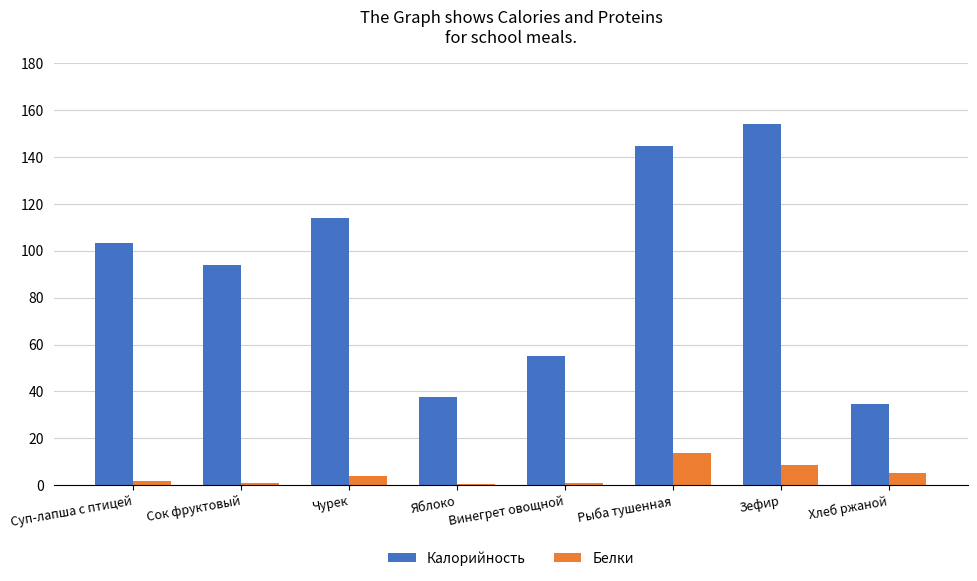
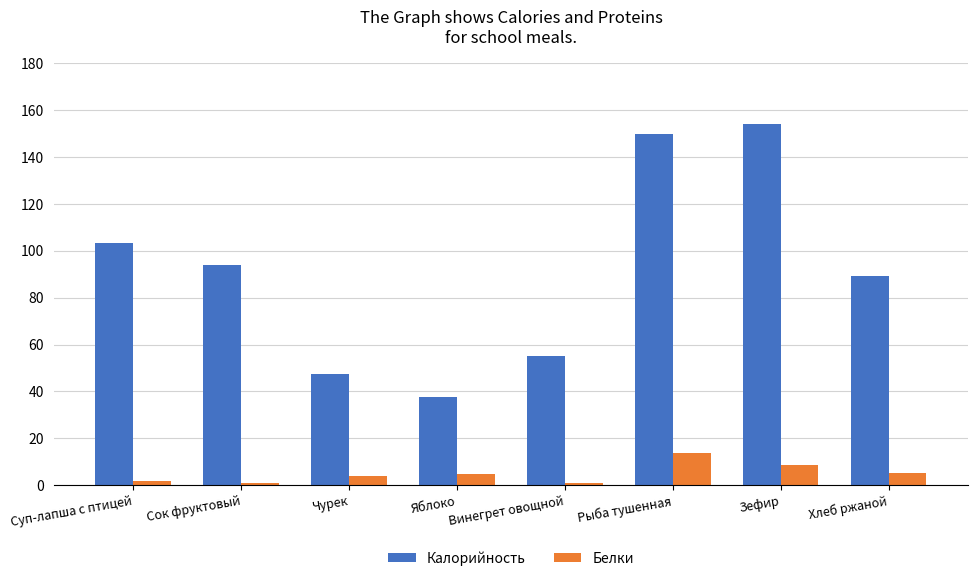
  {
    "Калорийность": {
      "Суп-лапша с птицей": 103,
      "Сок фруктовый": 94,
-     "Чурек": 114,
+     "Чурек": 47,
      "Яблоко": 38,
      "Винегрет овощной": 55,
-     "Рыба тушенная": 145,
+     "Рыба тушенная": 150,
      "Зефир": 154,
-     "Хлеб ржаной": 35
+     "Хлеб ржаной": 89
    },
    "Белки": {
      "Суп-лапша с птицей": 2,
      "Чурек": 4,
-     "Яблоко": 0,
+     "Яблоко": 5,
      "Рыба тушенная": 14,
      "Зефир": 8,
      "Хлеб ржаной": 5
    }
  }
